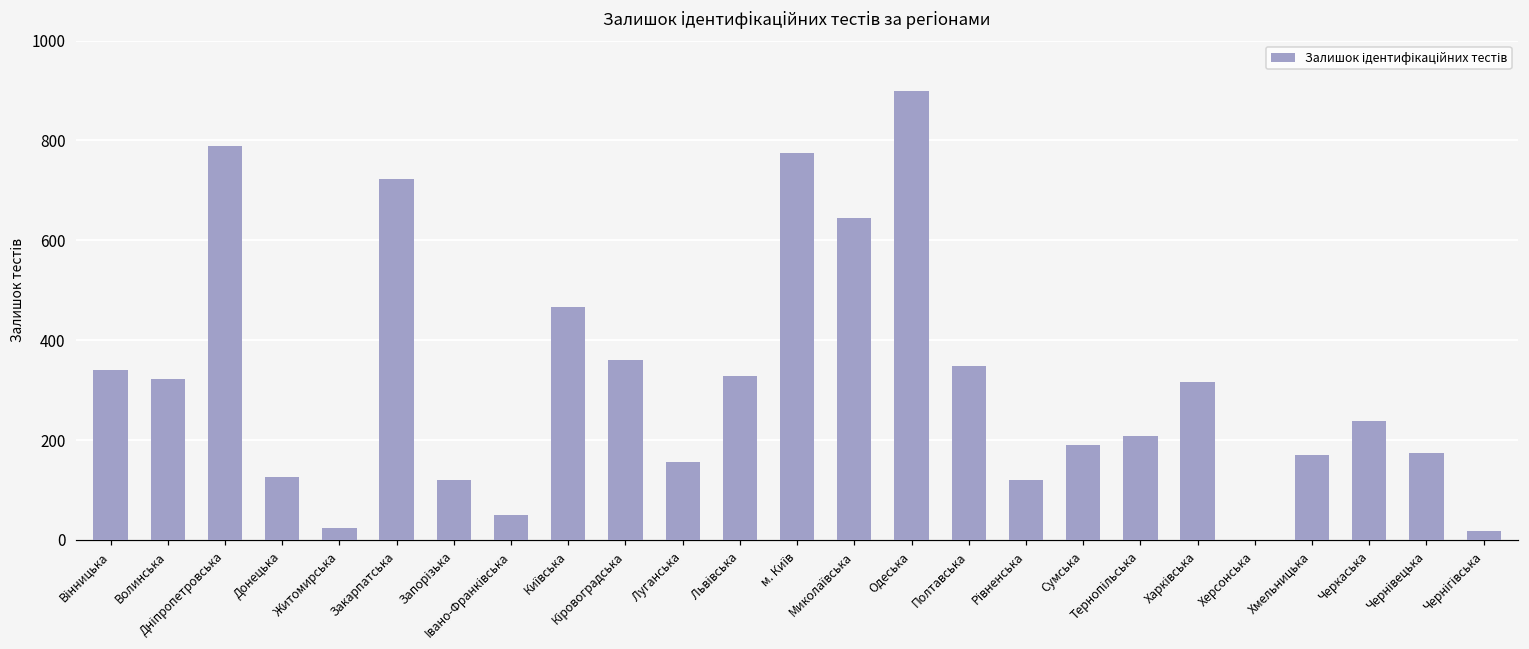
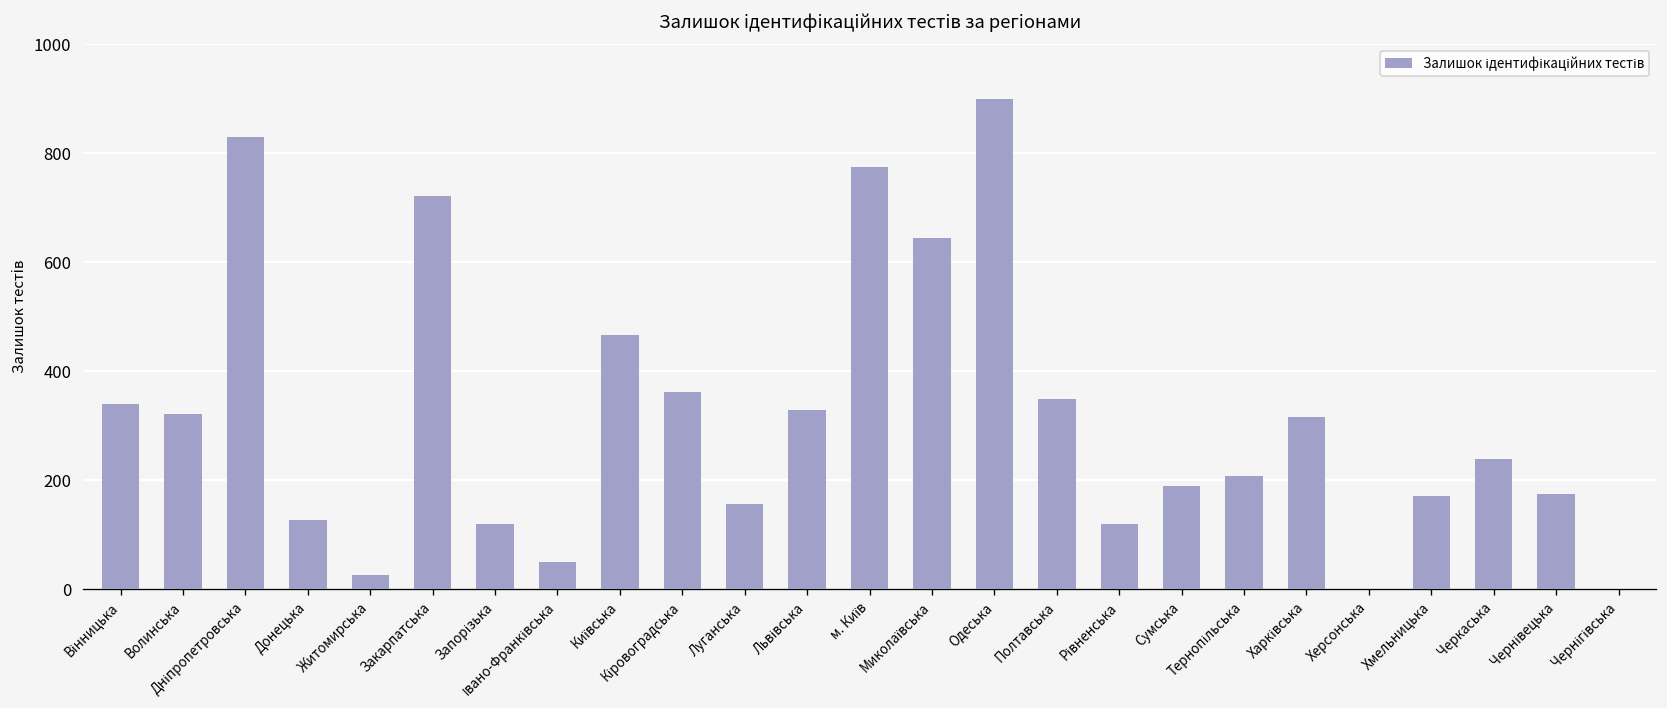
  {
    "Вінницька": 340,
    "Волинська": 320,
-   "Дніпропетровська": 790,
+   "Дніпропетровська": 830,
    "Донецька": 130,
    "Житомирська": 30,
    "Закарпатська": 720,
    "Запорізька": 120,
    "Івано-Франківська": 50,
    "Київська": 470,
    "Кіровоградська": 360,
    "Луганська": 160,
    "Львівська": 330,
    "м. Київ": 780,
    "Миколаївська": 640,
    "Одеська": 900,
    "Полтавська": 350,
    "Рівненська": 120,
    "Сумська": 190,
    "Тернопільська": 210,
    "Харківська": 320,
    "Херсонська": 0,
    "Хмельницька": 170,
    "Черкаська": 240,
    "Чернівецька": 180,
-   "Чернігівська": 20
+   "Чернігівська": 0
  }
